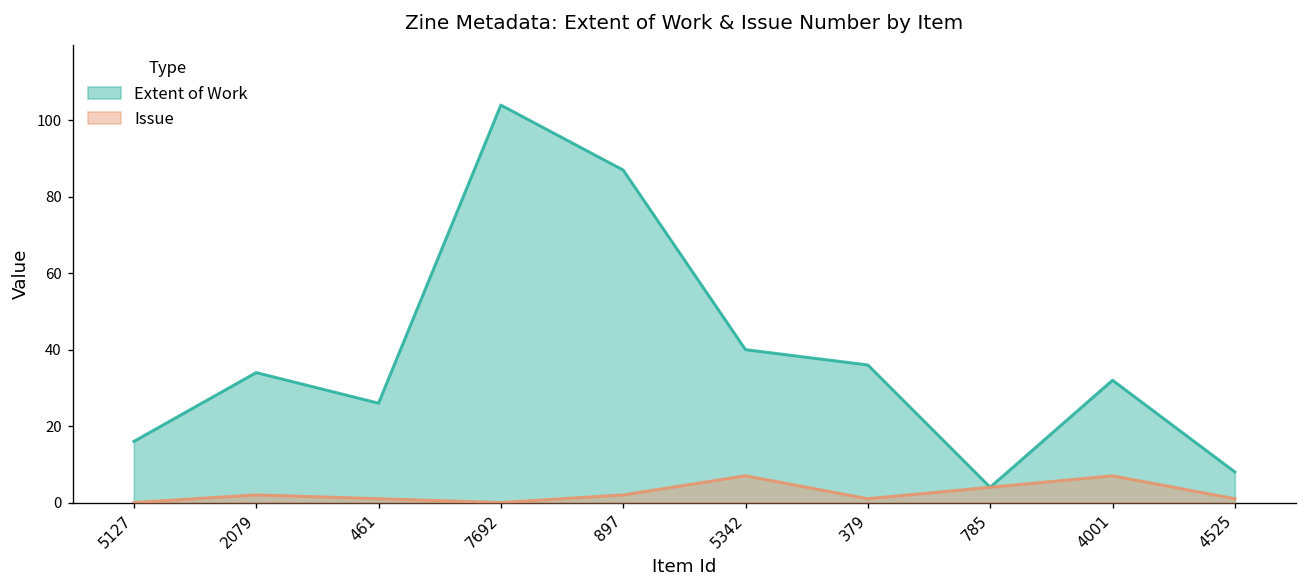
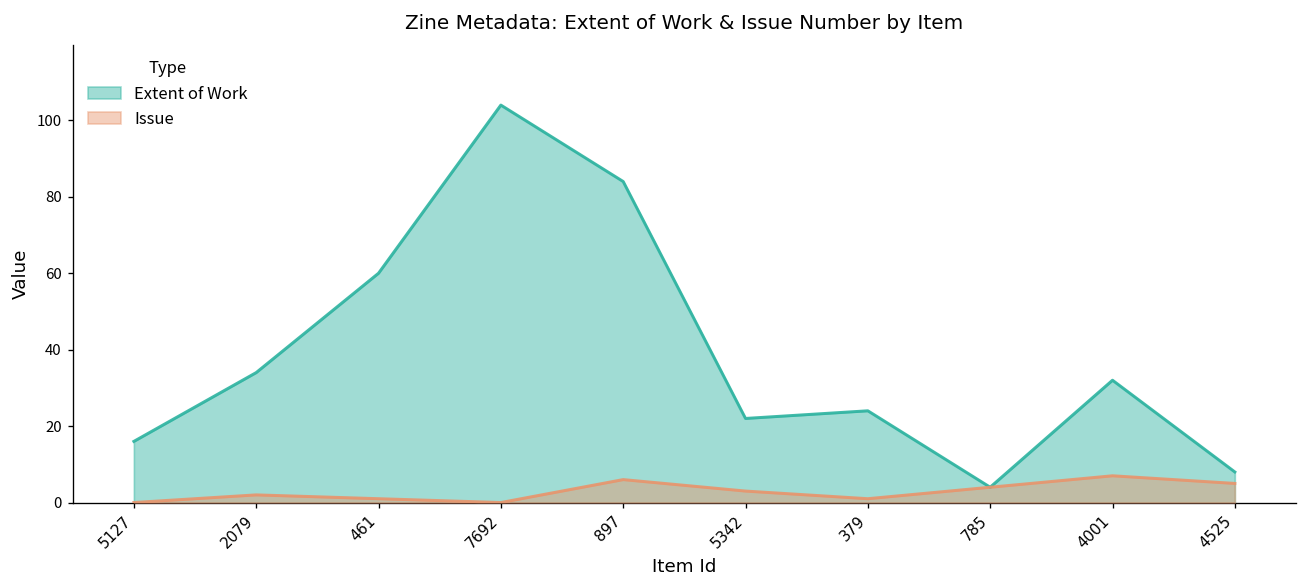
  {
    "Extent of Work": {
      "5127": 16,
      "2079": 34,
-     "461": 26,
+     "461": 60,
      "7692": 104,
-     "897": 87,
-     "5342": 40,
-     "379": 36,
+     "897": 84,
+     "5342": 22,
+     "379": 24,
      "4001": 32,
      "4525": 8
    },
    "Issue": {
      "5127": 0,
      "2079": 2,
      "461": 1,
      "7692": 0,
-     "897": 2,
-     "5342": 7,
+     "897": 6,
+     "5342": 3,
      "379": 1,
      "4001": 7,
-     "4525": 1
+     "4525": 5
    }
  }
